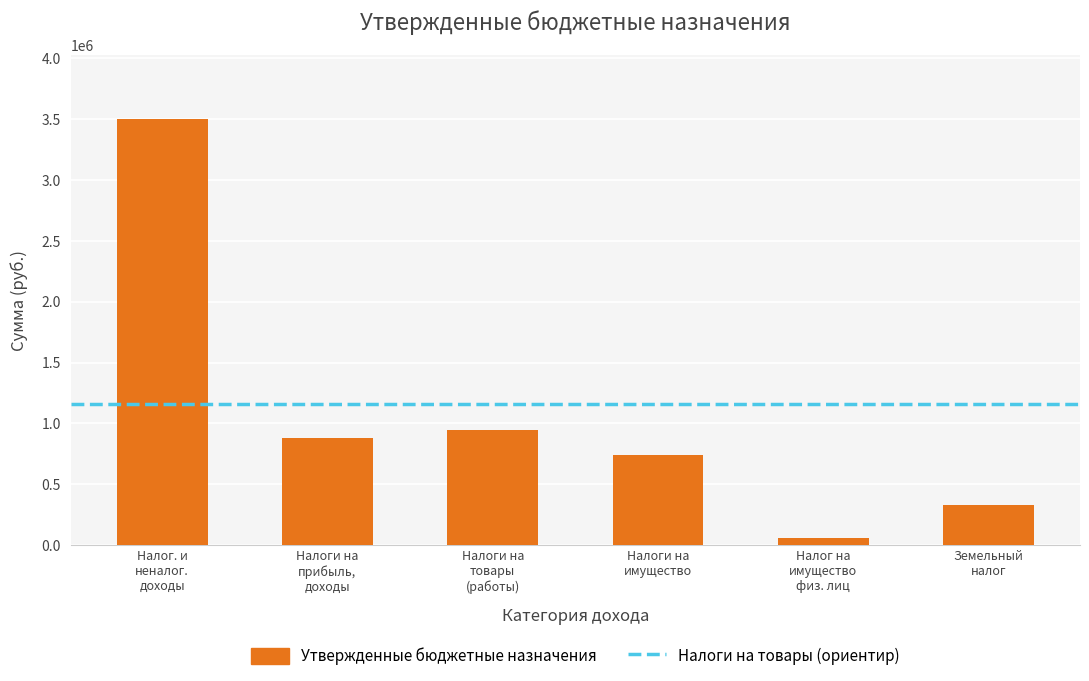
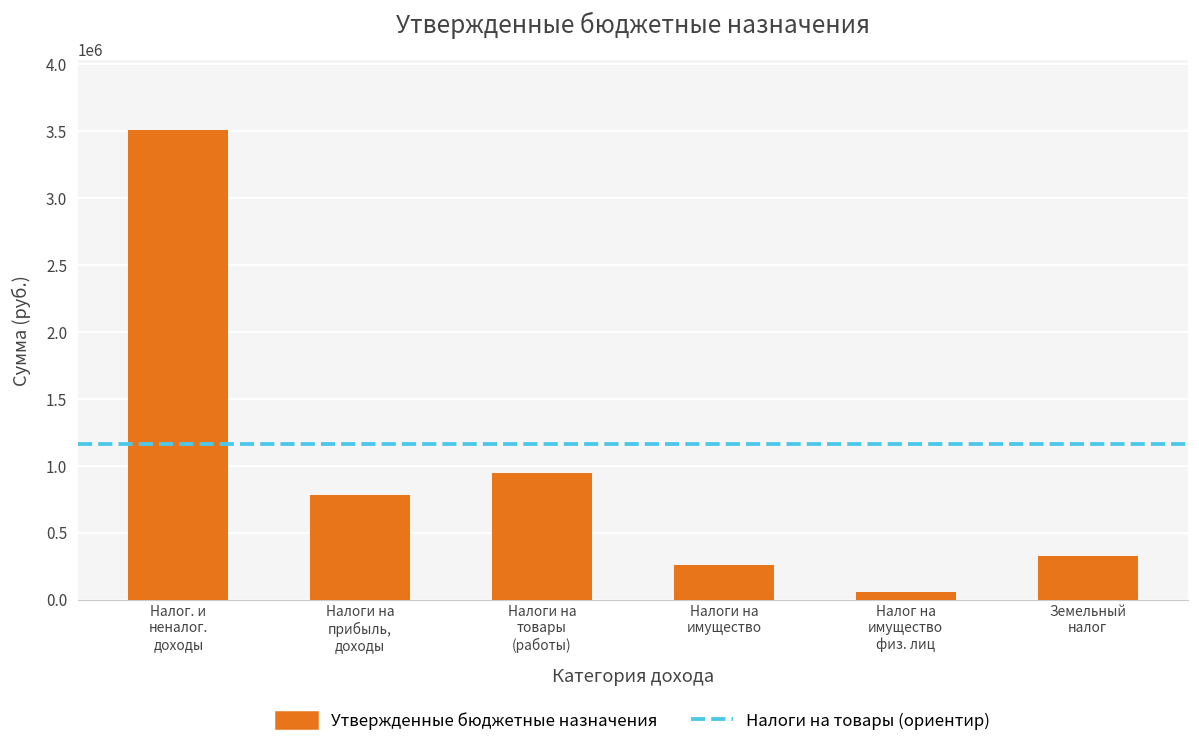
  {
    "Налог. и неналог. доходы": 3500000,
-   "Налоги на прибыль, доходы": 880000,
+   "Налоги на прибыль, доходы": 780000,
    "Налоги на товары (работы)": 950000,
-   "Налоги на имущество": 740000,
+   "Налоги на имущество": 260000,
    "Налог на имущество физ. лиц": 60000,
    "Земельный налог": 330000
  }
